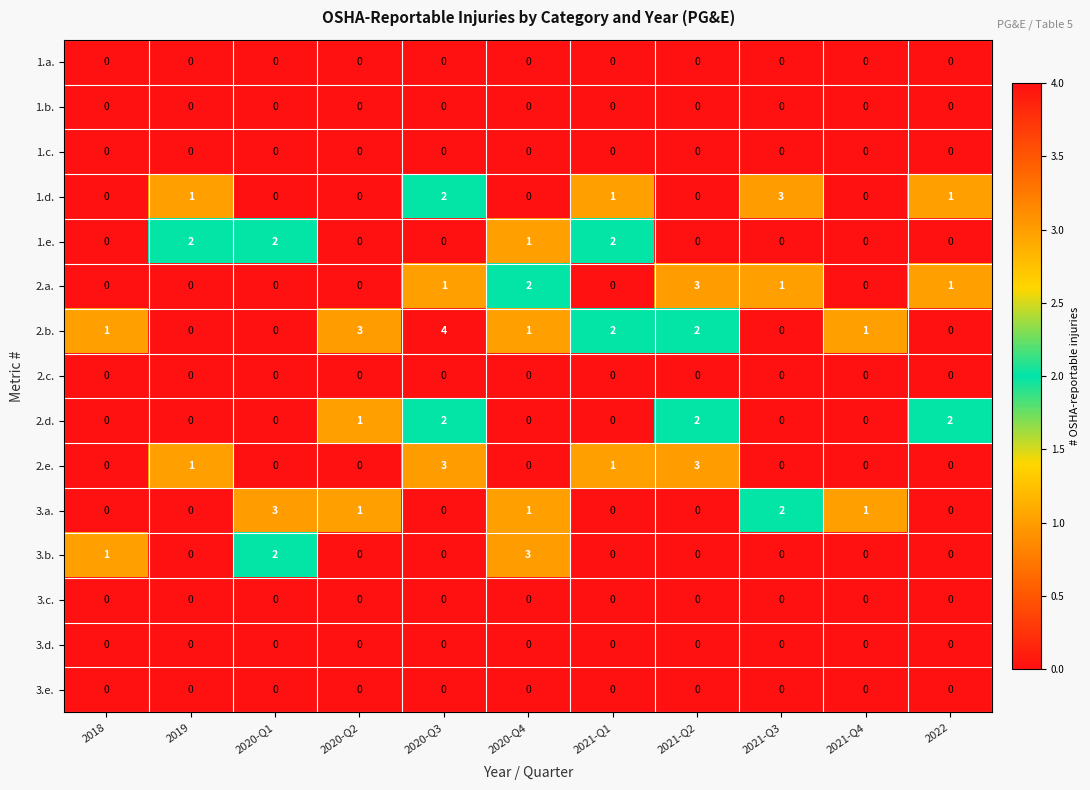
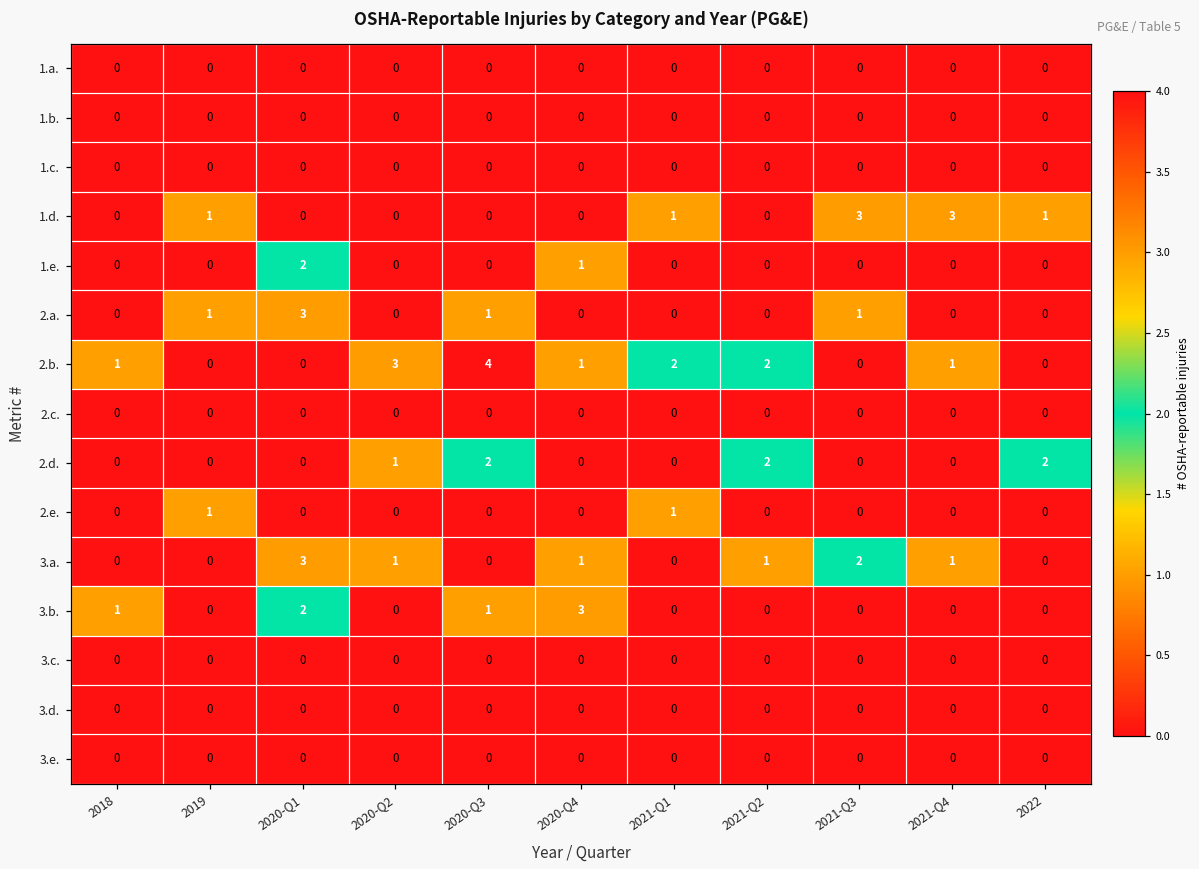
  {
    "1.a.": {
      "2018": 0,
      "2019": 0,
      "2020-Q1": 0,
      "2020-Q2": 0,
      "2020-Q3": 0,
      "2020-Q4": 0,
      "2021-Q1": 0,
      "2021-Q2": 0,
      "2021-Q3": 0,
      "2021-Q4": 0,
      "2022": 0
    },
    "1.b.": {
      "2018": 0,
      "2019": 0,
      "2020-Q1": 0,
      "2020-Q2": 0,
      "2020-Q3": 0,
      "2020-Q4": 0,
      "2021-Q1": 0,
      "2021-Q2": 0,
      "2021-Q3": 0,
      "2021-Q4": 0,
      "2022": 0
    },
    "1.c.": {
      "2018": 0,
      "2019": 0,
      "2020-Q1": 0,
      "2020-Q2": 0,
      "2020-Q3": 0,
      "2020-Q4": 0,
      "2021-Q1": 0,
      "2021-Q2": 0,
      "2021-Q3": 0,
      "2021-Q4": 0,
      "2022": 0
    },
    "1.d.": {
      "2018": 0,
      "2019": 1,
      "2020-Q1": 0,
      "2020-Q2": 0,
-     "2020-Q3": 2,
+     "2020-Q3": 0,
      "2020-Q4": 0,
      "2021-Q1": 1,
      "2021-Q2": 0,
      "2021-Q3": 3,
-     "2021-Q4": 0,
+     "2021-Q4": 3,
      "2022": 1
    },
    "1.e.": {
      "2018": 0,
-     "2019": 2,
+     "2019": 0,
      "2020-Q1": 2,
      "2020-Q2": 0,
      "2020-Q3": 0,
      "2020-Q4": 1,
-     "2021-Q1": 2,
+     "2021-Q1": 0,
      "2021-Q2": 0,
      "2021-Q3": 0,
      "2021-Q4": 0,
      "2022": 0
    },
    "2.a.": {
      "2018": 0,
-     "2019": 0,
-     "2020-Q1": 0,
+     "2019": 1,
+     "2020-Q1": 3,
      "2020-Q2": 0,
      "2020-Q3": 1,
-     "2020-Q4": 2,
+     "2020-Q4": 0,
      "2021-Q1": 0,
-     "2021-Q2": 3,
+     "2021-Q2": 0,
      "2021-Q3": 1,
      "2021-Q4": 0,
-     "2022": 1
+     "2022": 0
    },
    "2.b.": {
      "2018": 1,
      "2019": 0,
      "2020-Q1": 0,
      "2020-Q2": 3,
      "2020-Q3": 4,
      "2020-Q4": 1,
      "2021-Q1": 2,
      "2021-Q2": 2,
      "2021-Q3": 0,
      "2021-Q4": 1,
      "2022": 0
    },
    "2.c.": {
      "2018": 0,
      "2019": 0,
      "2020-Q1": 0,
      "2020-Q2": 0,
      "2020-Q3": 0,
      "2020-Q4": 0,
      "2021-Q1": 0,
      "2021-Q2": 0,
      "2021-Q3": 0,
      "2021-Q4": 0,
      "2022": 0
    },
    "2.d.": {
      "2018": 0,
      "2019": 0,
      "2020-Q1": 0,
      "2020-Q2": 1,
      "2020-Q3": 2,
      "2020-Q4": 0,
      "2021-Q1": 0,
      "2021-Q2": 2,
      "2021-Q3": 0,
      "2021-Q4": 0,
      "2022": 2
    },
    "2.e.": {
      "2018": 0,
      "2019": 1,
      "2020-Q1": 0,
      "2020-Q2": 0,
-     "2020-Q3": 3,
+     "2020-Q3": 0,
      "2020-Q4": 0,
      "2021-Q1": 1,
-     "2021-Q2": 3,
+     "2021-Q2": 0,
      "2021-Q3": 0,
      "2021-Q4": 0,
      "2022": 0
    },
    "3.a.": {
      "2018": 0,
      "2019": 0,
      "2020-Q1": 3,
      "2020-Q2": 1,
      "2020-Q3": 0,
      "2020-Q4": 1,
      "2021-Q1": 0,
-     "2021-Q2": 0,
+     "2021-Q2": 1,
      "2021-Q3": 2,
      "2021-Q4": 1,
      "2022": 0
    },
    "3.b.": {
      "2018": 1,
      "2019": 0,
      "2020-Q1": 2,
      "2020-Q2": 0,
-     "2020-Q3": 0,
+     "2020-Q3": 1,
      "2020-Q4": 3,
      "2021-Q1": 0,
      "2021-Q2": 0,
      "2021-Q3": 0,
      "2021-Q4": 0,
      "2022": 0
    },
    "3.c.": {
      "2018": 0,
      "2019": 0,
      "2020-Q1": 0,
      "2020-Q2": 0,
      "2020-Q3": 0,
      "2020-Q4": 0,
      "2021-Q1": 0,
      "2021-Q2": 0,
      "2021-Q3": 0,
      "2021-Q4": 0,
      "2022": 0
    },
    "3.d.": {
      "2018": 0,
      "2019": 0,
      "2020-Q1": 0,
      "2020-Q2": 0,
      "2020-Q3": 0,
      "2020-Q4": 0,
      "2021-Q1": 0,
      "2021-Q2": 0,
      "2021-Q3": 0,
      "2021-Q4": 0,
      "2022": 0
    },
    "3.e.": {
      "2018": 0,
      "2019": 0,
      "2020-Q1": 0,
      "2020-Q2": 0,
      "2020-Q3": 0,
      "2020-Q4": 0,
      "2021-Q1": 0,
      "2021-Q2": 0,
      "2021-Q3": 0,
      "2021-Q4": 0,
      "2022": 0
    }
  }
